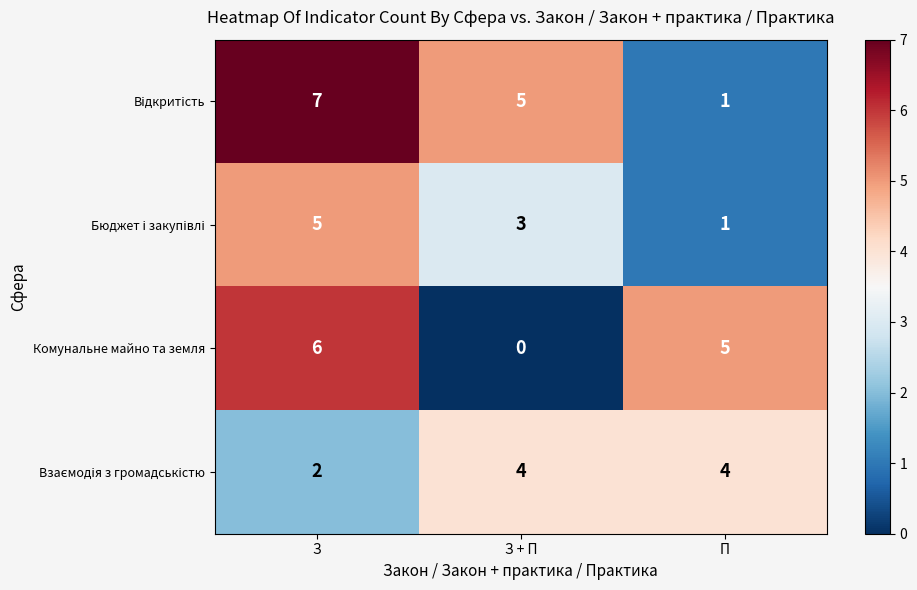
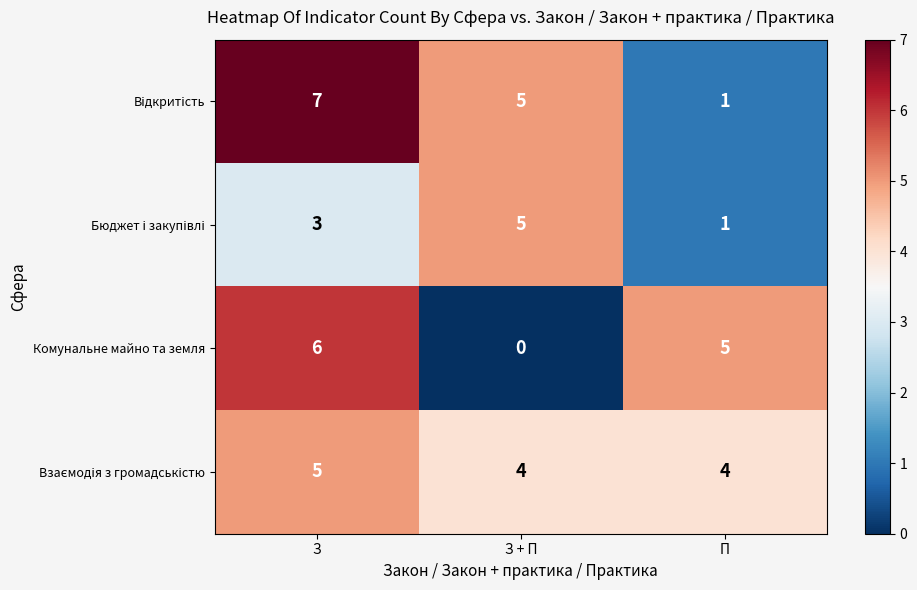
  {
    "Відкритість": {
      "З": 7,
      "З + П": 5,
      "П": 1
    },
    "Бюджет і закупівлі": {
-     "З": 5,
-     "З + П": 3,
+     "З": 3,
+     "З + П": 5,
      "П": 1
    },
    "Комунальне майно та земля": {
      "З": 6,
      "З + П": 0,
      "П": 5
    },
    "Взаємодія з громадськістю": {
-     "З": 2,
+     "З": 5,
      "З + П": 4,
      "П": 4
    }
  }
